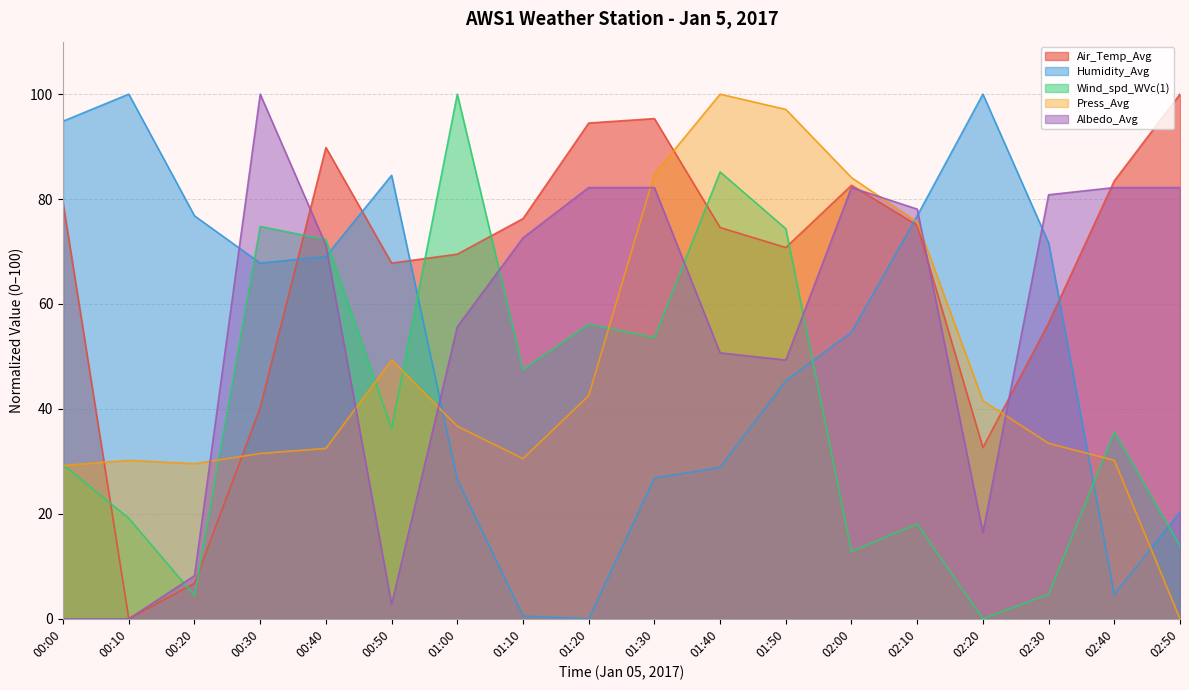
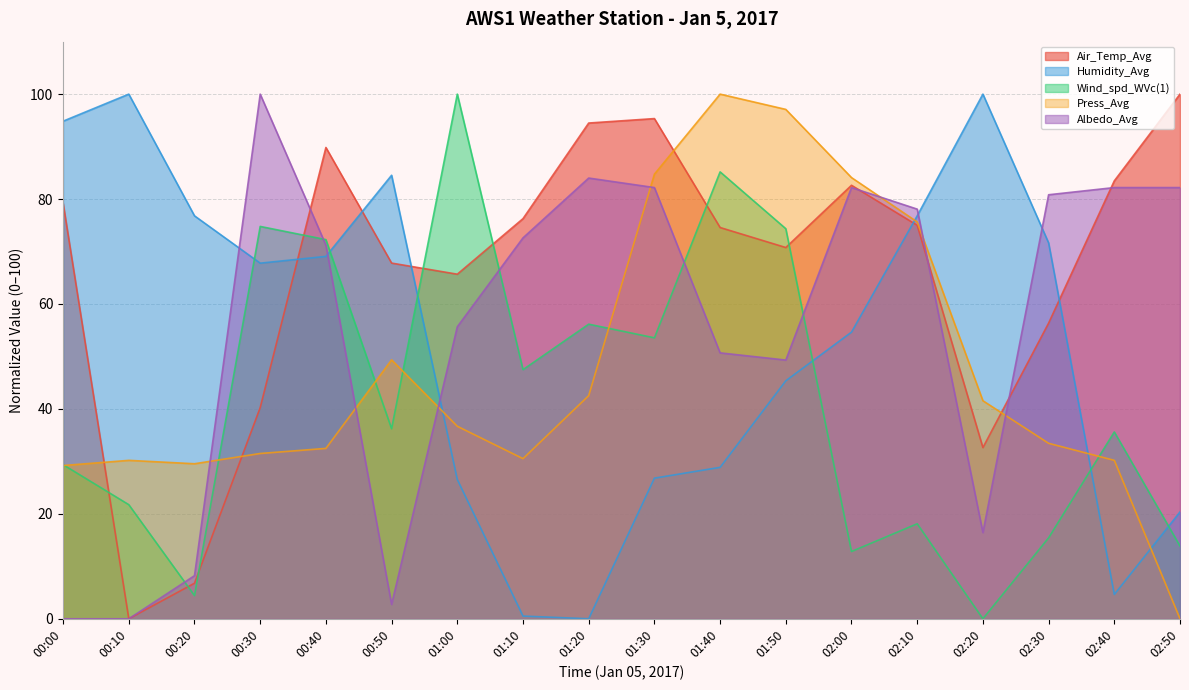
  {
    "Air_Temp_Avg": {
      "00:00": 79,
      "00:20": 7,
      "00:30": 40,
      "00:40": 90,
      "00:50": 68,
-     "01:00": 69,
+     "01:00": 66,
      "01:10": 76,
      "01:20": 94,
      "01:30": 95,
      "01:40": 75,
      "01:50": 71,
      "02:10": 75,
      "02:20": 33,
      "02:30": 56,
      "02:40": 83,
      "02:50": 100
    },
    "Humidity_Avg": {
      "00:00": 95,
      "00:10": 100,
      "00:20": 77,
      "00:30": 68,
      "00:40": 69,
      "00:50": 85,
      "01:00": 27,
      "01:10": 1,
      "01:20": 0,
      "01:30": 27,
      "01:40": 29,
      "01:50": 45,
      "02:00": 55,
      "02:10": 77,
      "02:20": 100,
      "02:30": 72,
      "02:40": 5,
      "02:50": 20
    },
    "Wind_spd_WVc(1)": {
-     "00:10": 19,
+     "00:10": 22,
      "00:20": 4,
      "00:30": 75,
      "00:40": 72,
      "00:50": 36,
      "01:00": 100,
      "01:10": 47,
      "01:20": 56,
      "01:30": 54,
      "01:40": 85,
      "01:50": 74,
      "02:00": 13,
      "02:10": 18,
      "02:20": 0,
-     "02:30": 5,
+     "02:30": 15,
      "02:40": 36,
      "02:50": 14
    },
    "Press_Avg": {
      "00:10": 30,
      "00:20": 30,
      "00:30": 32,
      "00:40": 32,
      "00:50": 49,
      "01:00": 37,
      "01:10": 31,
      "01:20": 43,
      "01:30": 85,
      "01:40": 100,
      "01:50": 97,
      "02:00": 84,
      "02:10": 76,
      "02:20": 42,
      "02:30": 33,
      "02:40": 30,
      "02:50": 0
    },
    "Albedo_Avg": {
      "00:00": 0,
      "00:20": 8,
      "00:30": 100,
      "00:40": 71,
      "00:50": 3,
      "01:00": 56,
      "01:10": 73,
-     "01:20": 82,
+     "01:20": 84,
      "01:30": 82,
      "01:40": 51,
      "01:50": 49,
      "02:10": 78,
      "02:20": 16,
      "02:30": 81,
      "02:40": 82,
      "02:50": 82
    }
  }
